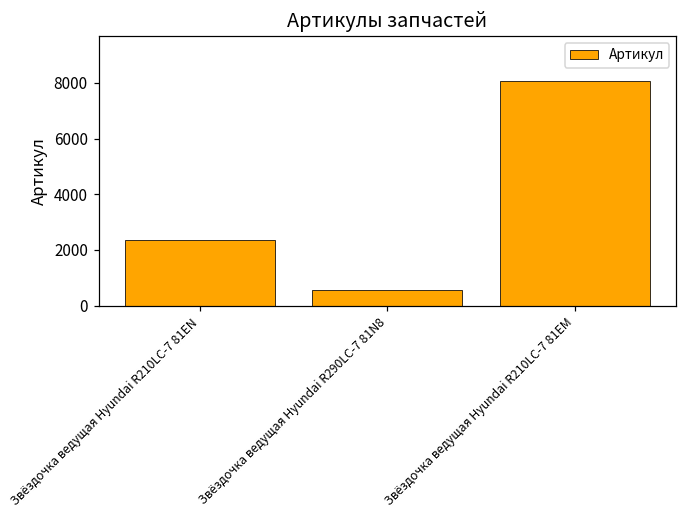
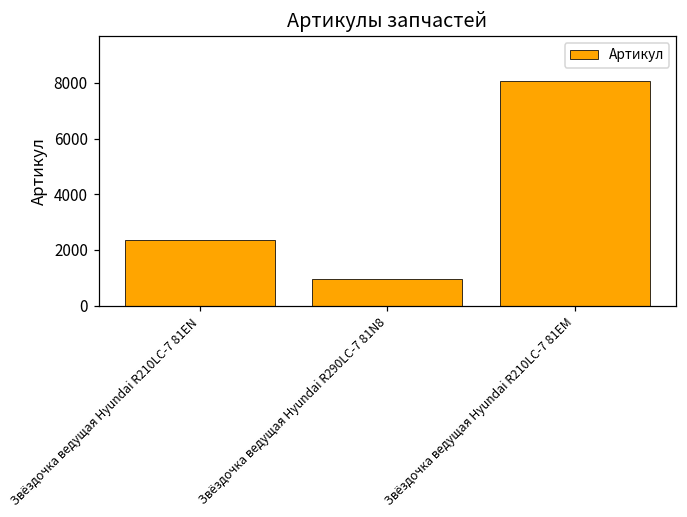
  {
    "Звёздочка ведущая Hyundai R210LC-7 81EN": 2400,
-   "Звёздочка ведущая Hyundai R290LC-7 81N8": 600,
+   "Звёздочка ведущая Hyundai R290LC-7 81N8": 1000,
    "Звёздочка ведущая Hyundai R210LC-7 81EM": 8100
  }
